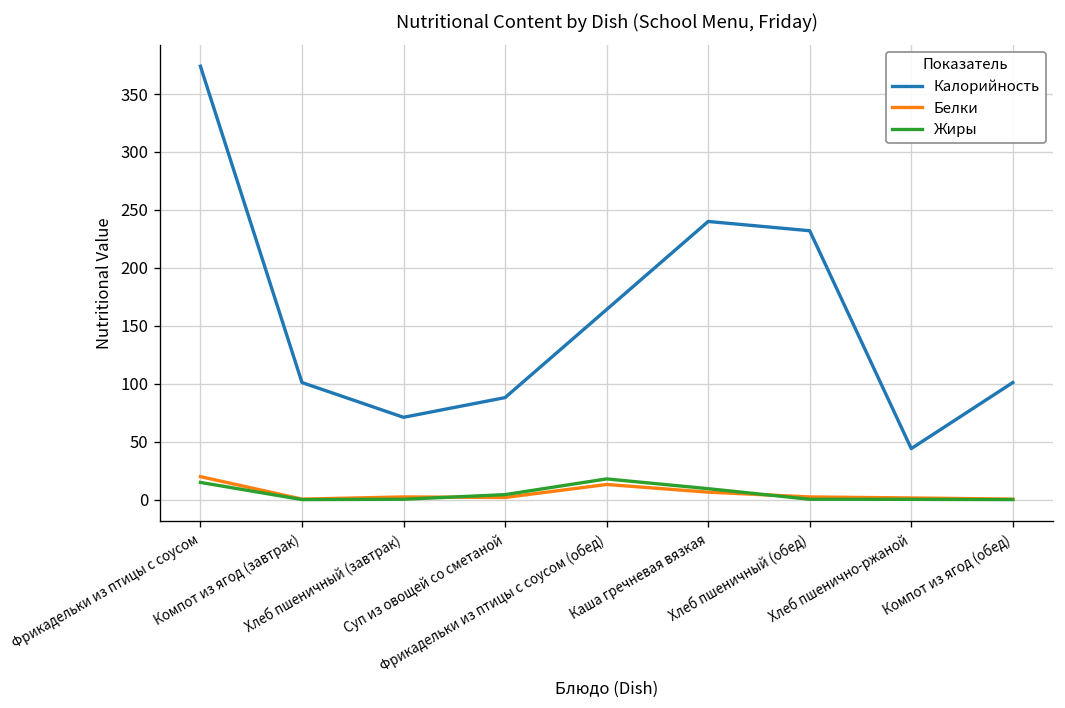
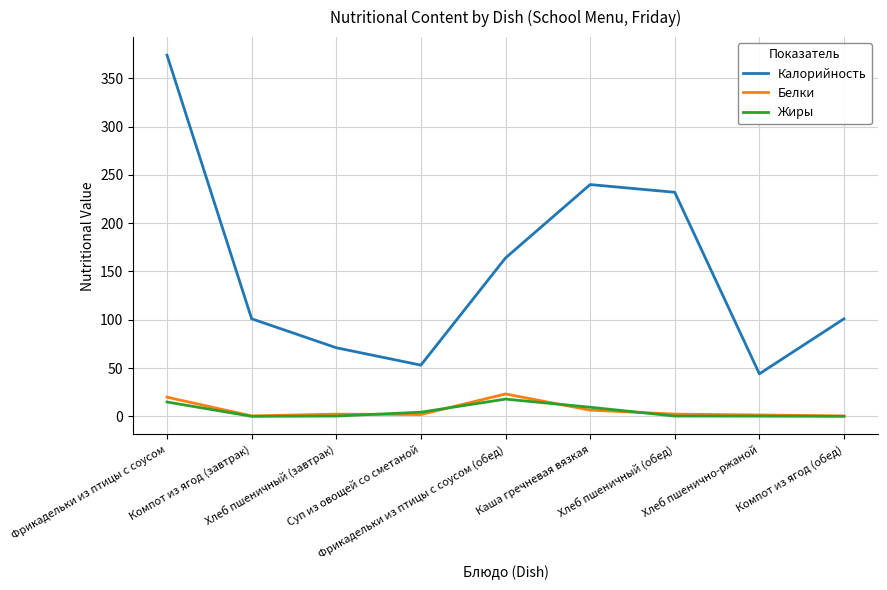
  {
    "Калорийность": {
      "Фрикадельки из птицы с соусом": 370,
      "Компот из ягод (завтрак)": 100,
      "Хлеб пшеничный (завтрак)": 70,
-     "Суп из овощей со сметаной": 90,
+     "Суп из овощей со сметаной": 50,
      "Фрикадельки из птицы с соусом (обед)": 160,
      "Каша гречневая вязкая": 240,
      "Хлеб пшеничный (обед)": 230,
      "Хлеб пшенично-ржаной": 40,
      "Компот из ягод (обед)": 100
    },
    "Белки": {
      "Фрикадельки из птицы с соусом": 20,
-     "Фрикадельки из птицы с соусом (обед)": 10,
+     "Фрикадельки из птицы с соусом (обед)": 20,
      "Каша гречневая вязкая": 10
    },
    "Жиры": {
      "Фрикадельки из птицы с соусом": 10,
      "Фрикадельки из птицы с соусом (обед)": 20,
      "Каша гречневая вязкая": 10
    }
  }
